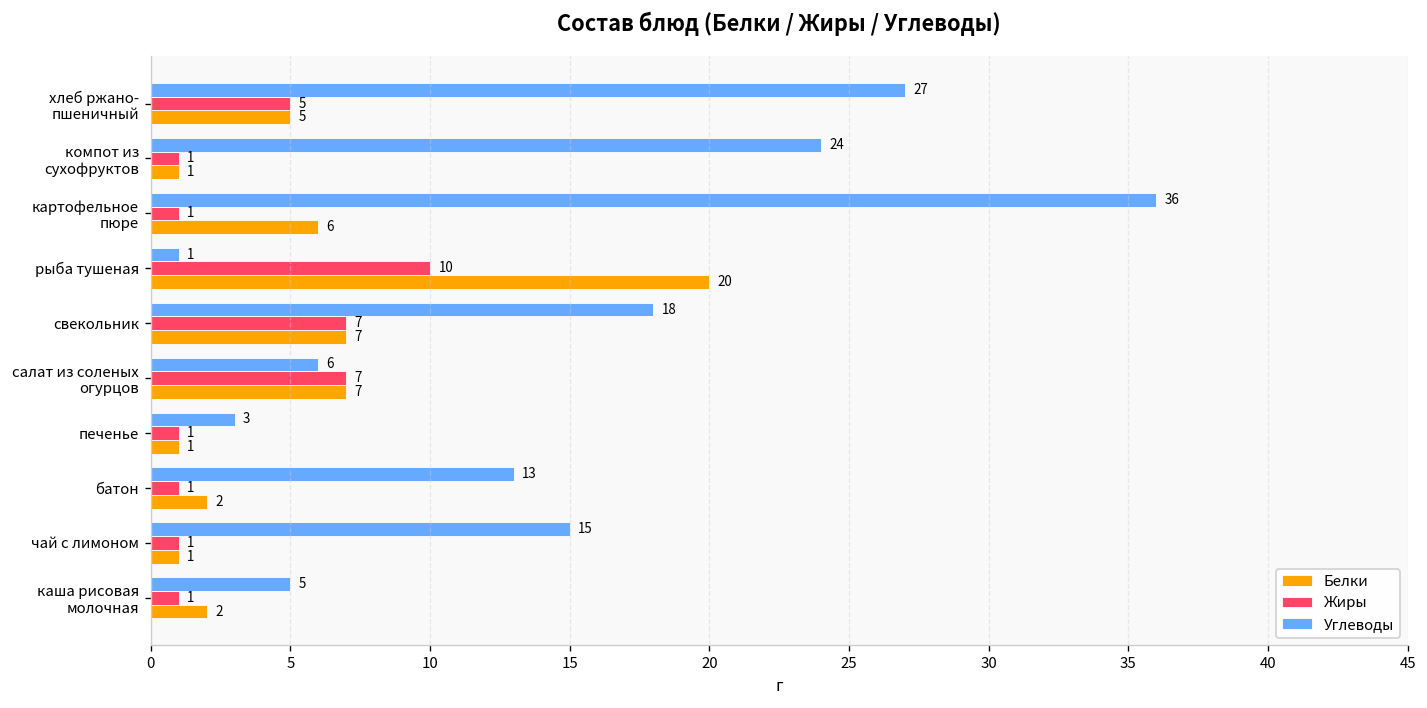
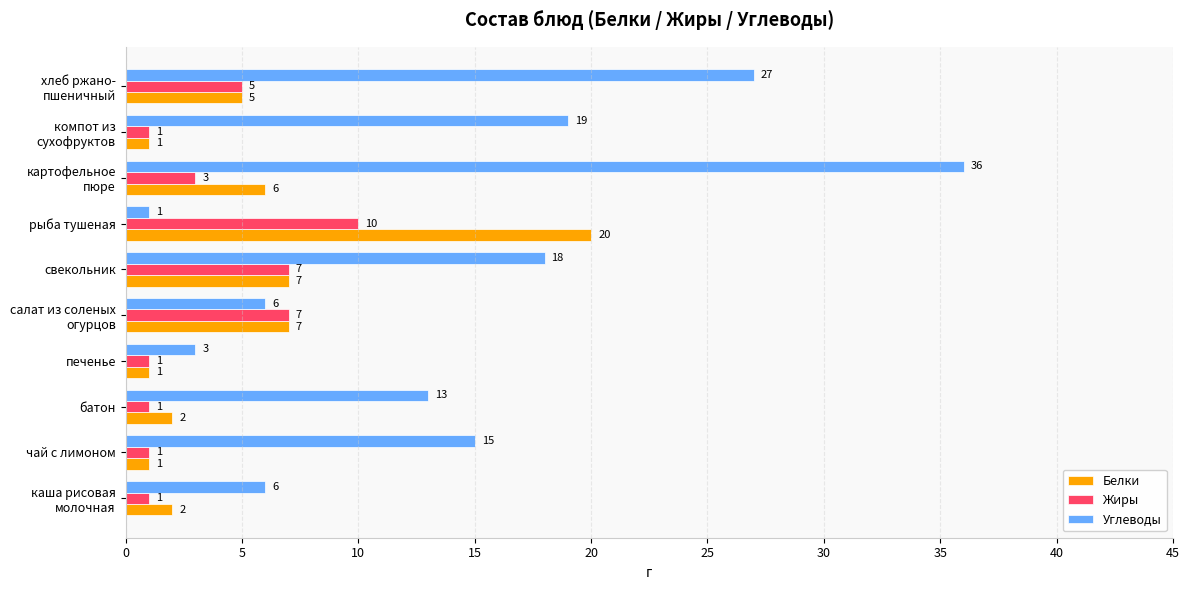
  {
    "Белки": {
      "хлеб ржано- пшеничный": 5,
      "компот из сухофруктов": 1,
      "картофельное пюре": 6,
      "рыба тушеная": 20,
      "свекольник": 7,
      "салат из соленых огурцов": 7,
      "печенье": 1,
      "батон": 2,
      "чай с лимоном": 1,
      "каша рисовая молочная": 2
    },
    "Жиры": {
      "хлеб ржано- пшеничный": 5,
      "компот из сухофруктов": 1,
-     "картофельное пюре": 1,
+     "картофельное пюре": 3,
      "рыба тушеная": 10,
      "свекольник": 7,
      "салат из соленых огурцов": 7,
      "печенье": 1,
      "батон": 1,
      "чай с лимоном": 1,
      "каша рисовая молочная": 1
    },
    "Углеводы": {
      "хлеб ржано- пшеничный": 27,
-     "компот из сухофруктов": 24,
+     "компот из сухофруктов": 19,
      "картофельное пюре": 36,
      "рыба тушеная": 1,
      "свекольник": 18,
      "салат из соленых огурцов": 6,
      "печенье": 3,
      "батон": 13,
      "чай с лимоном": 15,
-     "каша рисовая молочная": 5
+     "каша рисовая молочная": 6
    }
  }
